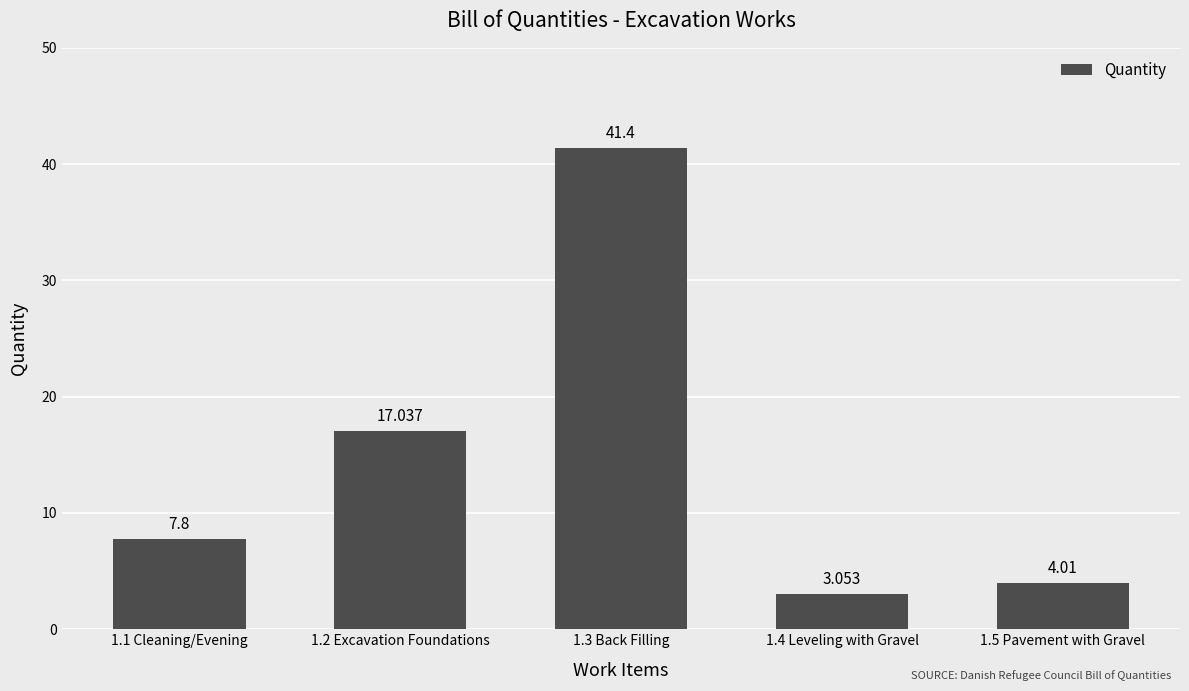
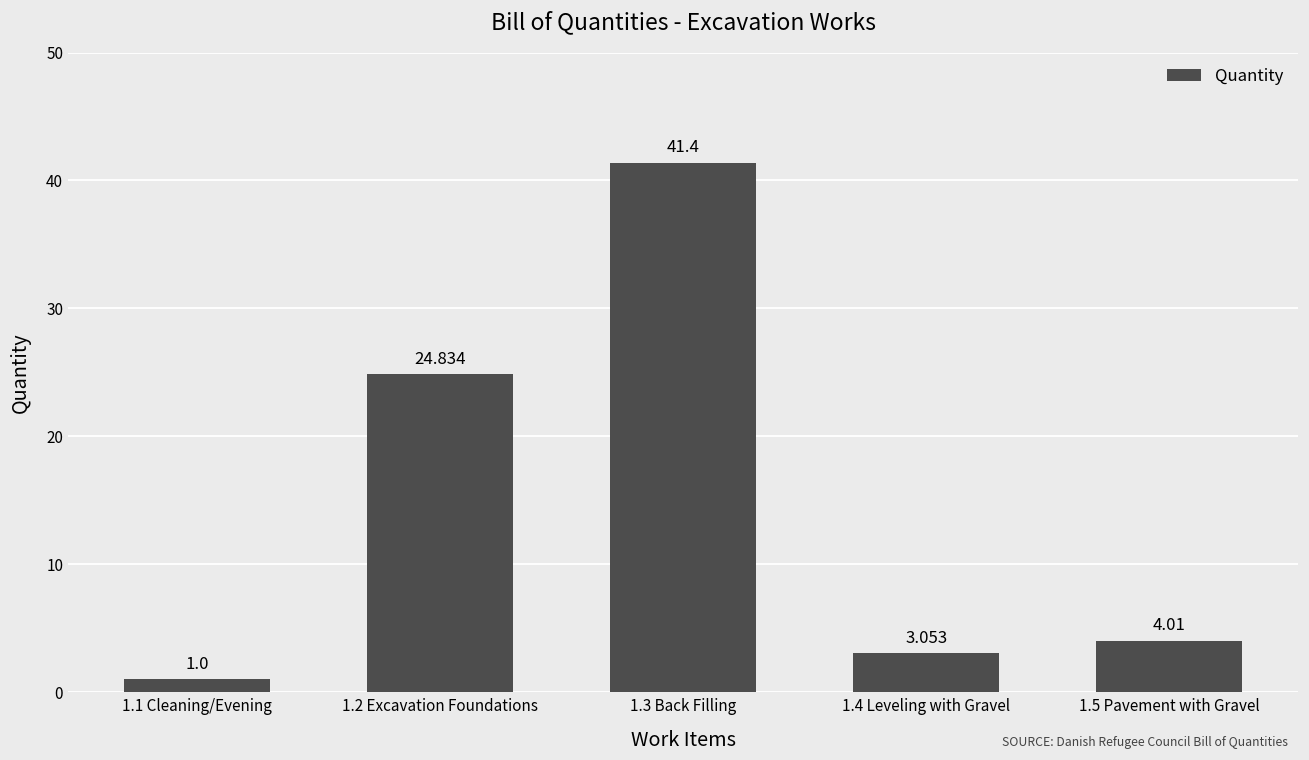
  {
-   "1.1 Cleaning/Evening": 7.8,
-   "1.2 Excavation Foundations": 17.037,
+   "1.1 Cleaning/Evening": 1.0,
+   "1.2 Excavation Foundations": 24.834,
    "1.3 Back Filling": 41.4,
    "1.4 Leveling with Gravel": 3.053,
    "1.5 Pavement with Gravel": 4.01
  }
